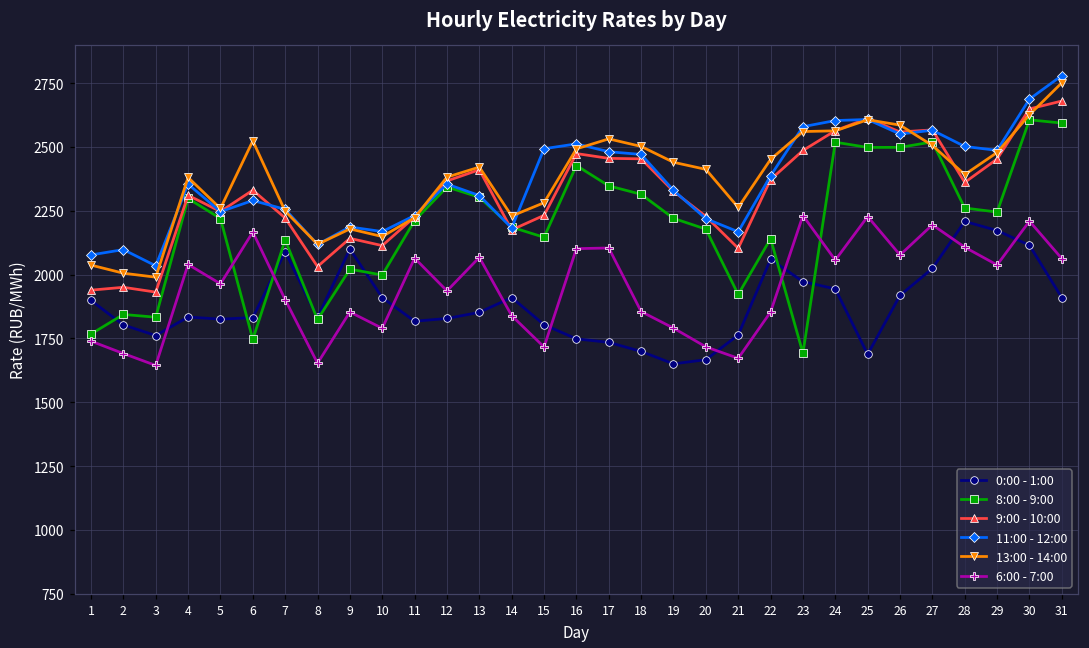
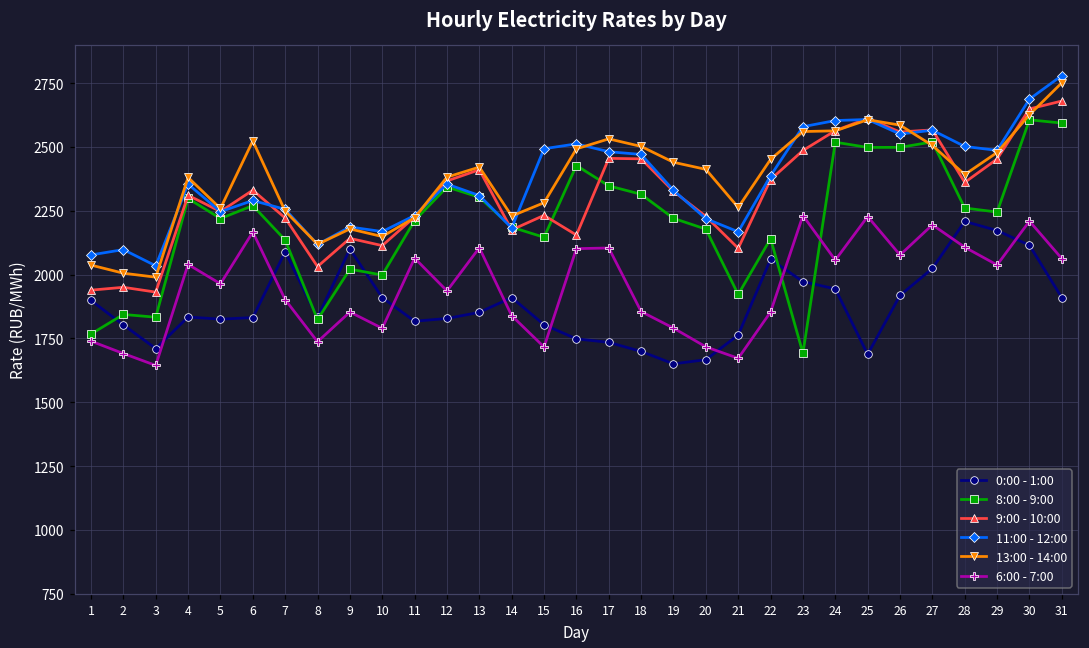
  {
    "0:00 - 1:00": {
      "1": 1900,
      "2": 1800,
-     "3": 1760,
+     "3": 1710,
      "4": 1830,
      "5": 1830,
      "6": 1830,
      "7": 2090,
      "9": 2100,
      "10": 1910,
      "11": 1820,
      "12": 1830,
      "13": 1850,
      "14": 1910,
      "15": 1800,
      "16": 1750,
      "17": 1730,
      "18": 1700,
      "19": 1650,
      "20": 1670,
      "21": 1760,
      "22": 2060,
      "23": 1970,
      "24": 1940,
      "25": 1690,
      "26": 1920,
      "27": 2020,
      "28": 2210,
      "29": 2170,
      "30": 2120,
      "31": 1910
    },
    "8:00 - 9:00": {
      "1": 1770,
      "2": 1840,
      "3": 1830,
      "4": 2300,
      "5": 2220,
-     "6": 1750,
+     "6": 2270,
      "7": 2140,
      "9": 2020,
      "10": 2000,
      "11": 2210,
      "12": 2340,
      "15": 2150,
      "16": 2430,
      "17": 2350,
      "18": 2310,
      "19": 2220,
      "20": 2180,
      "21": 1920,
      "22": 2140,
      "23": 1690,
      "24": 2520,
      "25": 2500,
      "26": 2500,
      "27": 2520,
      "28": 2260,
      "29": 2250,
      "30": 2610,
      "31": 2590
    },
    "9:00 - 10:00": {
      "1": 1940,
      "2": 1950,
      "3": 1930,
      "4": 2310,
      "6": 2330,
      "7": 2220,
      "8": 2030,
      "9": 2140,
      "10": 2110,
      "12": 2370,
      "15": 2230,
-     "16": 2470,
+     "16": 2150,
      "17": 2460,
      "18": 2450,
      "21": 2100,
      "22": 2370,
      "23": 2490,
      "28": 2360,
      "29": 2450,
      "30": 2650,
      "31": 2680
    },
    "11:00 - 12:00": {
      "1": 2080,
      "2": 2100,
      "3": 2030,
      "4": 2350,
      "6": 2290,
      "10": 2170,
      "12": 2350,
      "15": 2490,
      "16": 2510,
      "17": 2480,
      "18": 2470,
      "21": 2170,
      "22": 2390,
      "23": 2580,
      "24": 2600,
      "28": 2500,
      "30": 2690,
      "31": 2780
    },
    "13:00 - 14:00": {
      "1": 2040,
      "2": 2010,
      "3": 1990,
      "4": 2380,
      "5": 2260,
      "6": 2520,
      "10": 2150,
      "12": 2380,
      "14": 2230,
      "15": 2280,
      "16": 2490,
      "17": 2530,
      "18": 2500,
      "19": 2440,
      "20": 2410,
      "21": 2260,
      "22": 2450,
      "23": 2560,
      "26": 2590,
      "27": 2510,
      "28": 2390,
      "30": 2630,
      "31": 2750
    },
    "6:00 - 7:00": {
      "1": 1740,
      "2": 1690,
      "3": 1640,
      "4": 2040,
      "5": 1960,
      "6": 2170,
      "7": 1900,
-     "8": 1650,
+     "8": 1740,
      "9": 1850,
      "10": 1790,
      "11": 2060,
      "12": 1940,
-     "13": 2070,
+     "13": 2110,
      "14": 1840,
      "15": 1720,
      "16": 2100,
      "17": 2100,
      "18": 1860,
      "19": 1790,
      "20": 1720,
      "21": 1670,
      "22": 1850,
      "23": 2230,
      "24": 2060,
      "25": 2230,
      "26": 2080,
      "27": 2200,
      "28": 2110,
      "29": 2040,
      "30": 2210,
      "31": 2060
    }
  }
